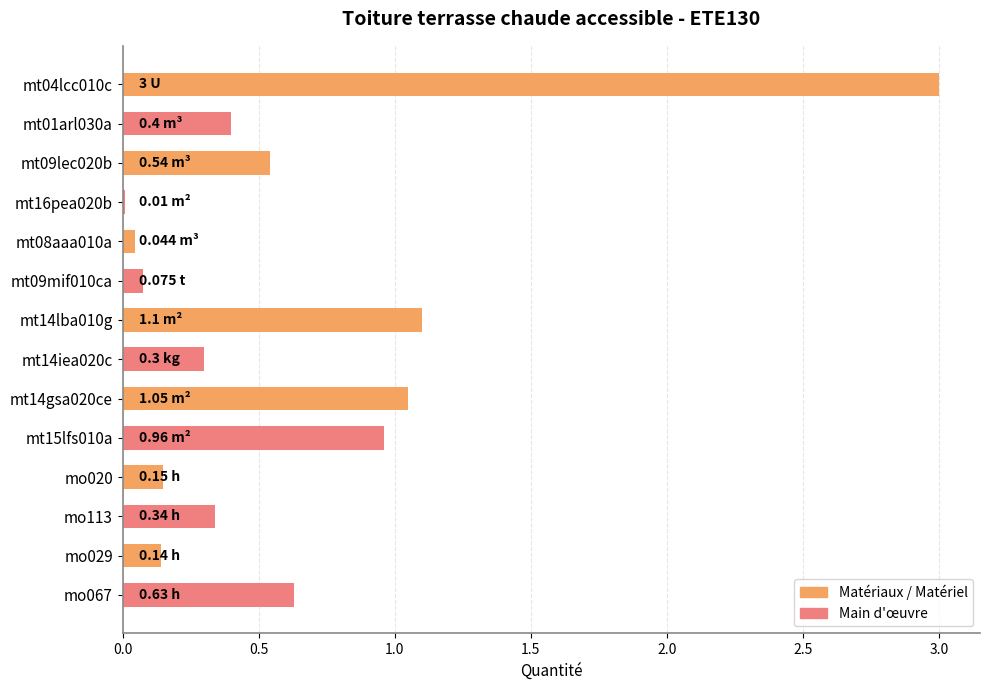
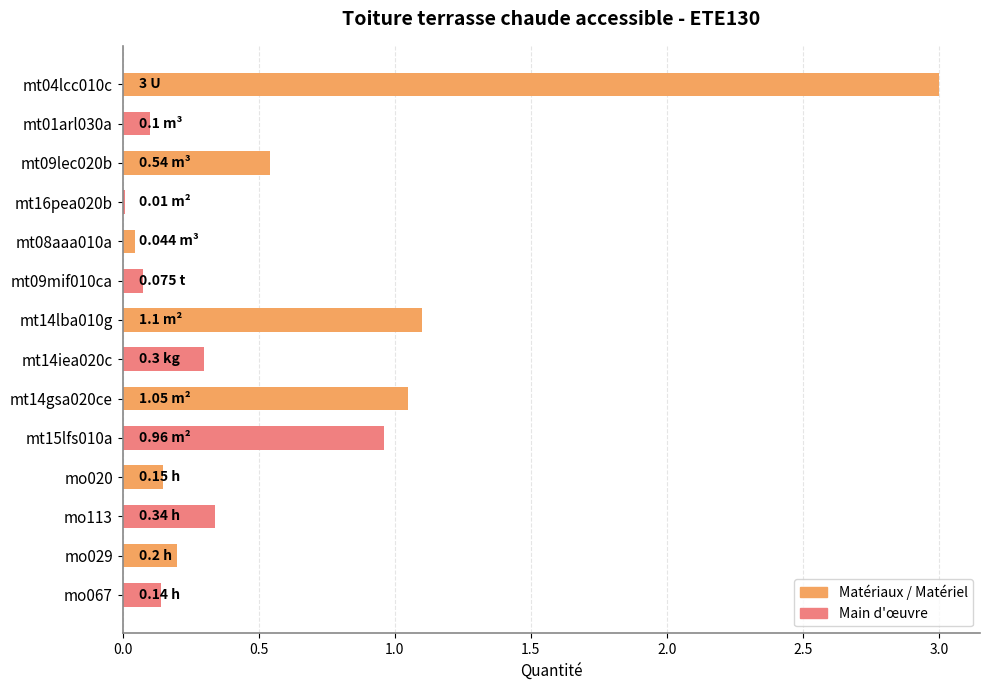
  {
    "mt04lcc010c": 3,
-   "mt01arl030a": 0.4,
+   "mt01arl030a": 0.1,
    "mt09lec020b": 0.54,
    "mt16pea020b": 0.01,
    "mt08aaa010a": 0.044,
    "mt09mif010ca": 0.075,
    "mt14lba010g": 1.1,
    "mt14iea020c": 0.3,
    "mt14gsa020ce": 1.05,
    "mt15lfs010a": 0.96,
    "mo020": 0.15,
    "mo113": 0.34,
-   "mo029": 0.14,
-   "mo067": 0.63
+   "mo029": 0.2,
+   "mo067": 0.14
  }
